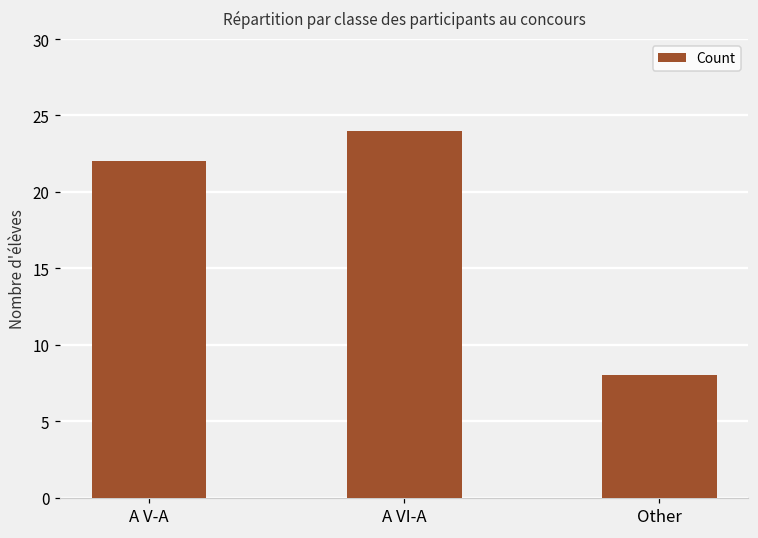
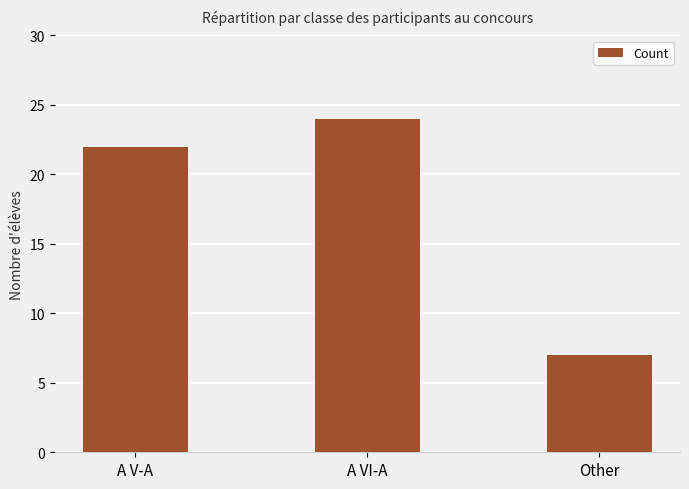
  {
    "A V-A": 22,
    "A VI-A": 24,
-   "Other": 8
+   "Other": 7
  }
